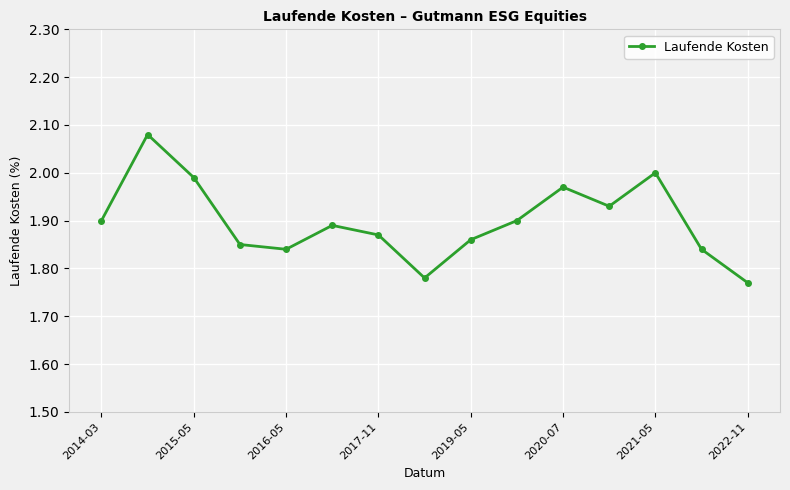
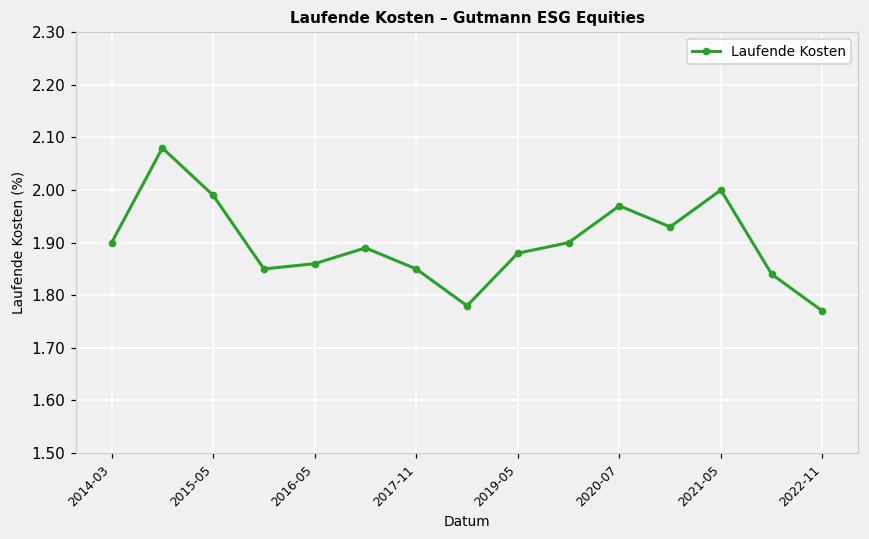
  {
    "2014-03": 1.90,
    "2015-05": 1.99,
-   "2016-05": 1.84,
-   "2017-11": 1.87,
-   "2019-05": 1.86,
+   "2016-05": 1.86,
+   "2017-11": 1.85,
+   "2019-05": 1.88,
    "2020-07": 1.97,
    "2021-05": 2.00,
    "2022-11": 1.77
  }
